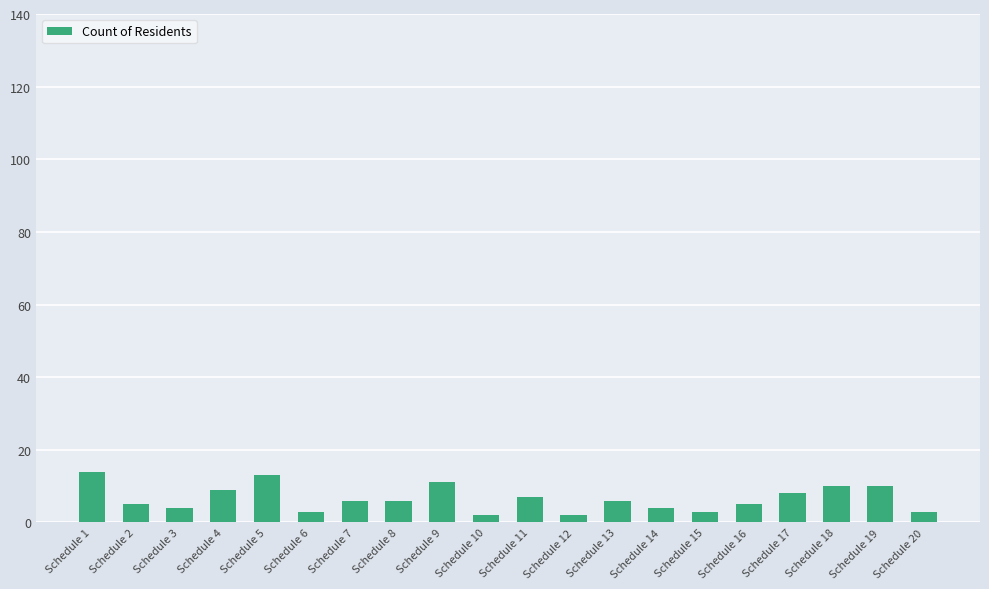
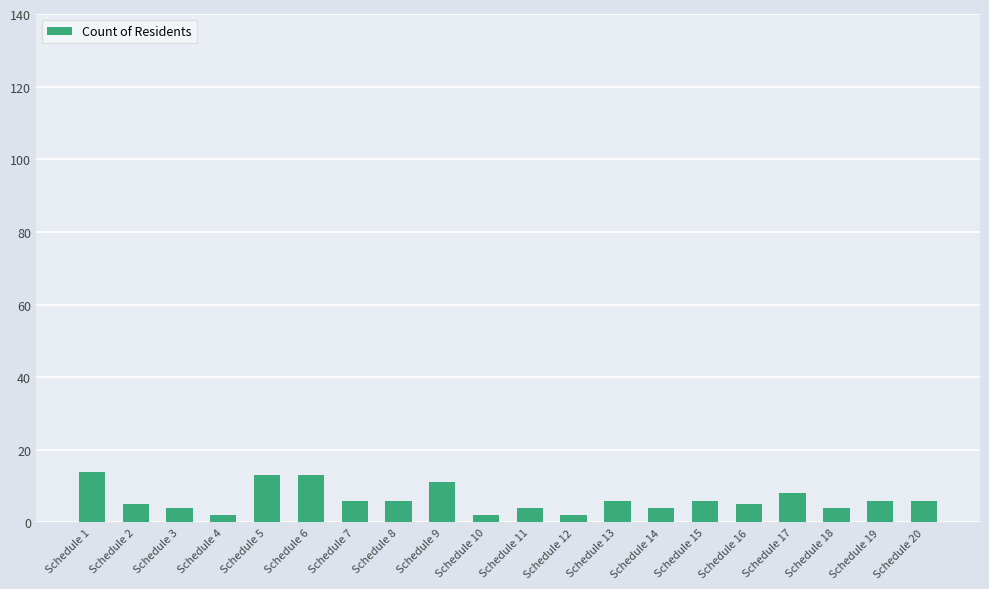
  {
    "Schedule 1": 14,
    "Schedule 2": 5,
    "Schedule 3": 4,
-   "Schedule 4": 9,
+   "Schedule 4": 2,
    "Schedule 5": 13,
-   "Schedule 6": 3,
+   "Schedule 6": 13,
    "Schedule 7": 6,
    "Schedule 8": 6,
    "Schedule 9": 11,
    "Schedule 10": 2,
-   "Schedule 11": 7,
+   "Schedule 11": 4,
    "Schedule 12": 2,
    "Schedule 13": 6,
    "Schedule 14": 4,
-   "Schedule 15": 3,
+   "Schedule 15": 6,
    "Schedule 16": 5,
    "Schedule 17": 8,
-   "Schedule 18": 10,
-   "Schedule 19": 10,
-   "Schedule 20": 3
+   "Schedule 18": 4,
+   "Schedule 19": 6,
+   "Schedule 20": 6
  }
